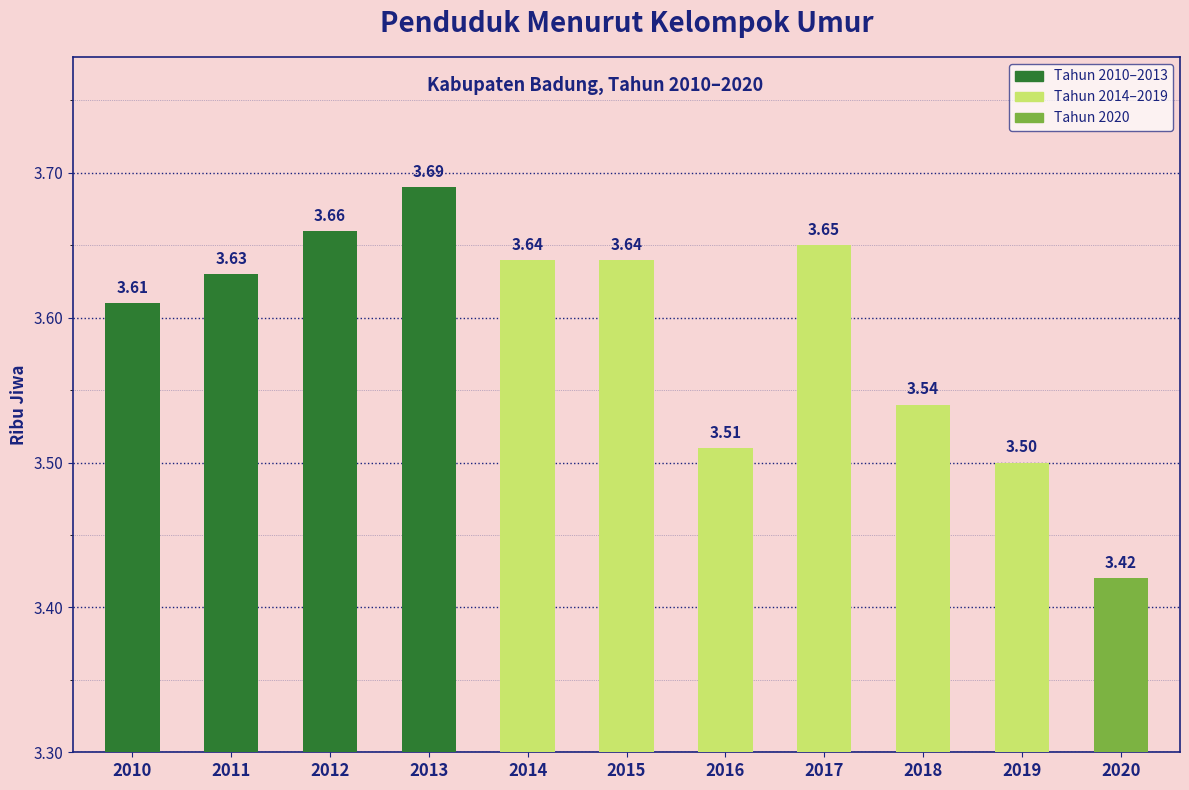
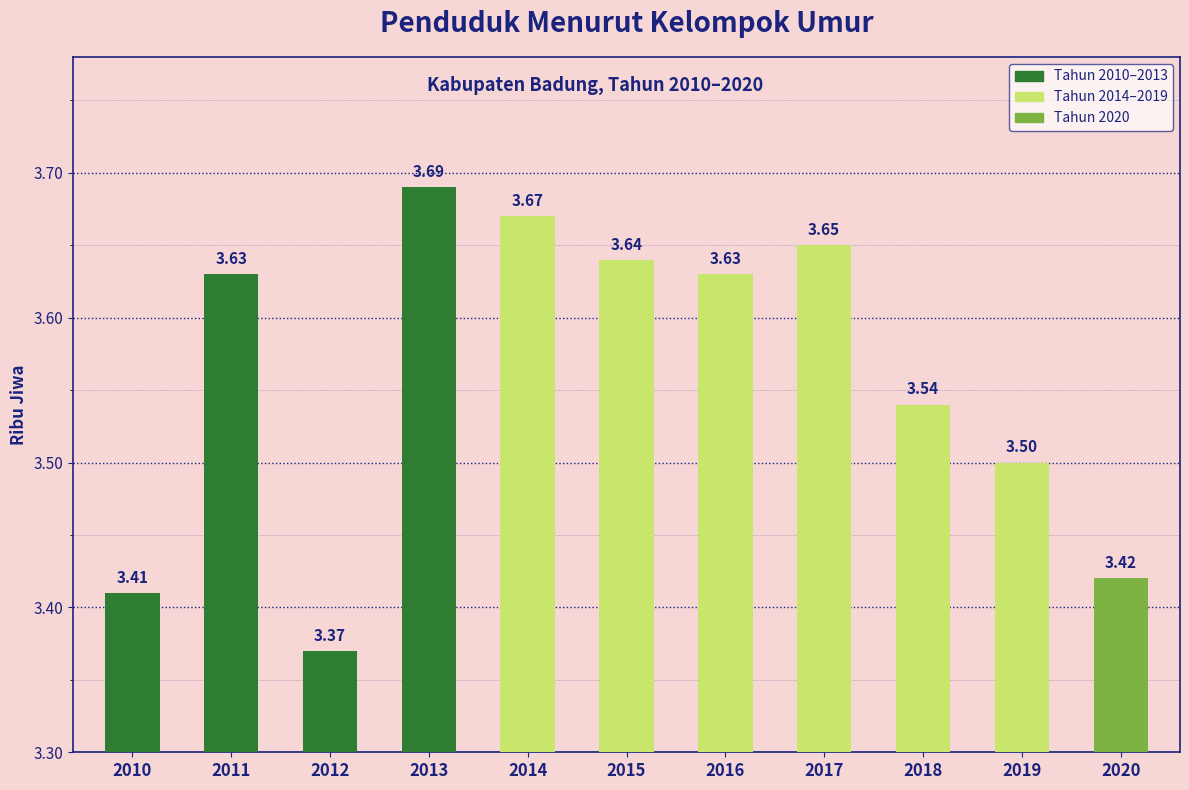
  {
-   "2010": 3.61,
+   "2010": 3.41,
    "2011": 3.63,
-   "2012": 3.66,
+   "2012": 3.37,
    "2013": 3.69,
-   "2014": 3.64,
+   "2014": 3.67,
    "2015": 3.64,
-   "2016": 3.51,
+   "2016": 3.63,
    "2017": 3.65,
    "2018": 3.54,
    "2019": 3.50,
    "2020": 3.42
  }
